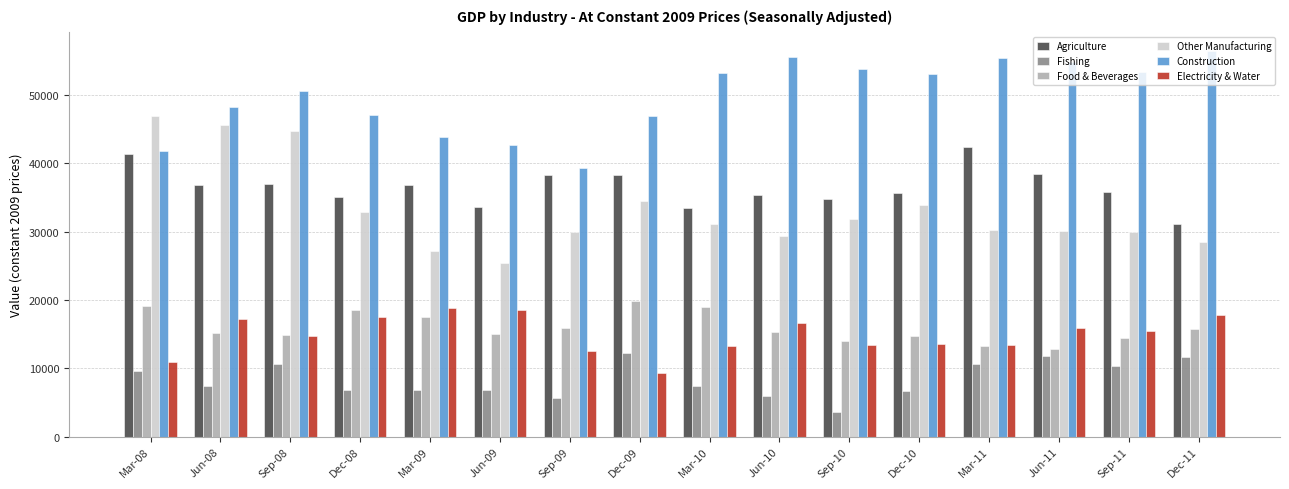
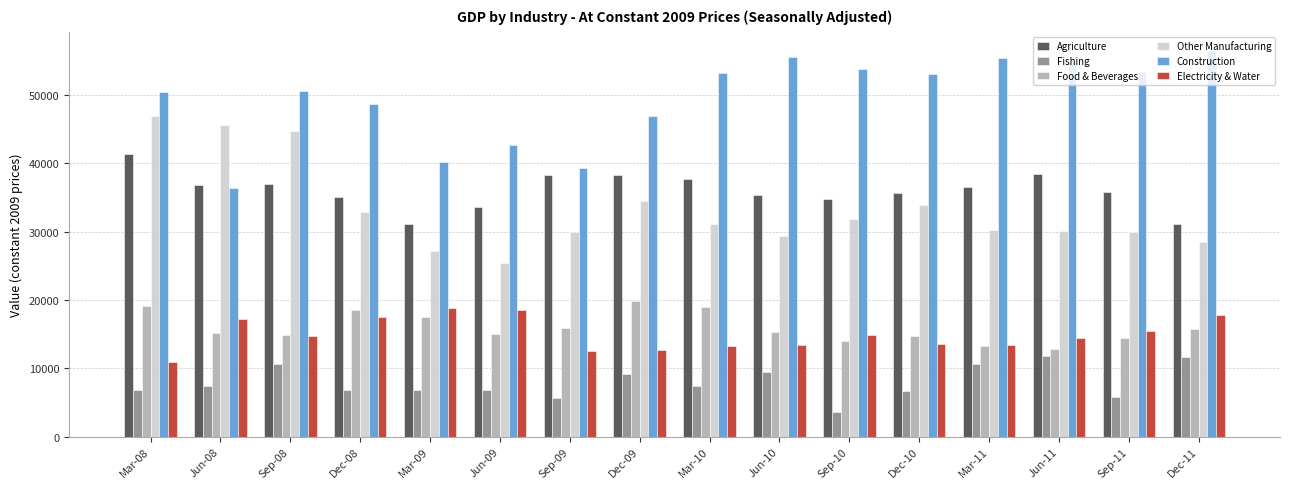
  {
    "Agriculture": {
      "Mar-08": 41000,
      "Jun-08": 37000,
      "Sep-08": 37000,
      "Dec-08": 35000,
-     "Mar-09": 37000,
+     "Mar-09": 31000,
      "Jun-09": 34000,
      "Sep-09": 38000,
      "Dec-09": 38000,
-     "Mar-10": 33000,
+     "Mar-10": 38000,
      "Jun-10": 35000,
      "Sep-10": 35000,
      "Dec-10": 36000,
-     "Mar-11": 42000,
+     "Mar-11": 37000,
      "Jun-11": 38000,
      "Sep-11": 36000,
      "Dec-11": 31000
    },
    "Fishing": {
-     "Mar-08": 10000,
+     "Mar-08": 7000,
      "Jun-08": 7000,
      "Sep-08": 11000,
      "Dec-08": 7000,
      "Mar-09": 7000,
      "Jun-09": 7000,
      "Sep-09": 6000,
-     "Dec-09": 12000,
+     "Dec-09": 9000,
      "Mar-10": 7000,
-     "Jun-10": 6000,
+     "Jun-10": 9000,
      "Sep-10": 4000,
      "Dec-10": 7000,
      "Mar-11": 11000,
      "Jun-11": 12000,
-     "Sep-11": 10000,
+     "Sep-11": 6000,
      "Dec-11": 12000
    },
    "Construction": {
-     "Mar-08": 42000,
-     "Jun-08": 48000,
+     "Mar-08": 50000,
+     "Jun-08": 36000,
      "Sep-08": 51000,
-     "Dec-08": 47000,
-     "Mar-09": 44000,
+     "Dec-08": 49000,
+     "Mar-09": 40000,
      "Jun-09": 43000,
      "Sep-09": 39000,
      "Dec-09": 47000,
      "Mar-10": 53000,
      "Jun-10": 56000,
      "Sep-10": 54000,
      "Dec-10": 53000,
      "Mar-11": 55000
    },
    "Electricity & Water": {
      "Mar-08": 11000,
      "Jun-08": 17000,
      "Sep-08": 15000,
      "Dec-08": 18000,
      "Mar-09": 19000,
      "Jun-09": 19000,
      "Sep-09": 13000,
-     "Dec-09": 9000,
+     "Dec-09": 13000,
      "Mar-10": 13000,
-     "Jun-10": 17000,
-     "Sep-10": 13000,
+     "Jun-10": 13000,
+     "Sep-10": 15000,
      "Dec-10": 14000,
      "Mar-11": 13000,
-     "Jun-11": 16000,
+     "Jun-11": 14000,
      "Sep-11": 16000,
      "Dec-11": 18000
    }
  }
